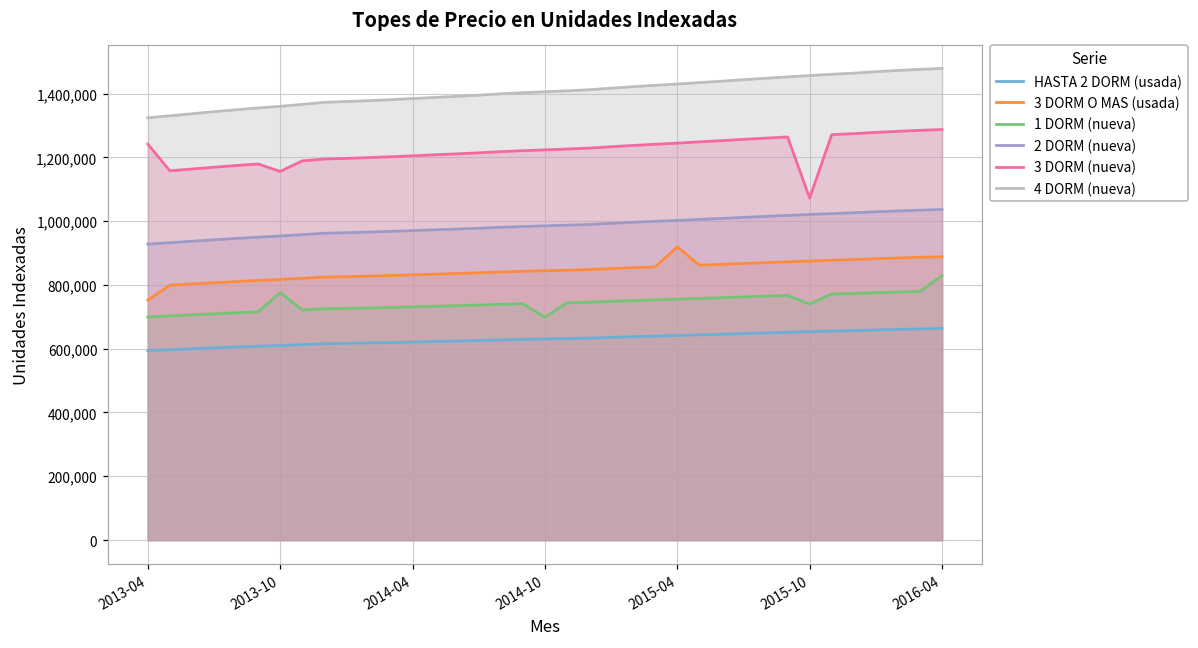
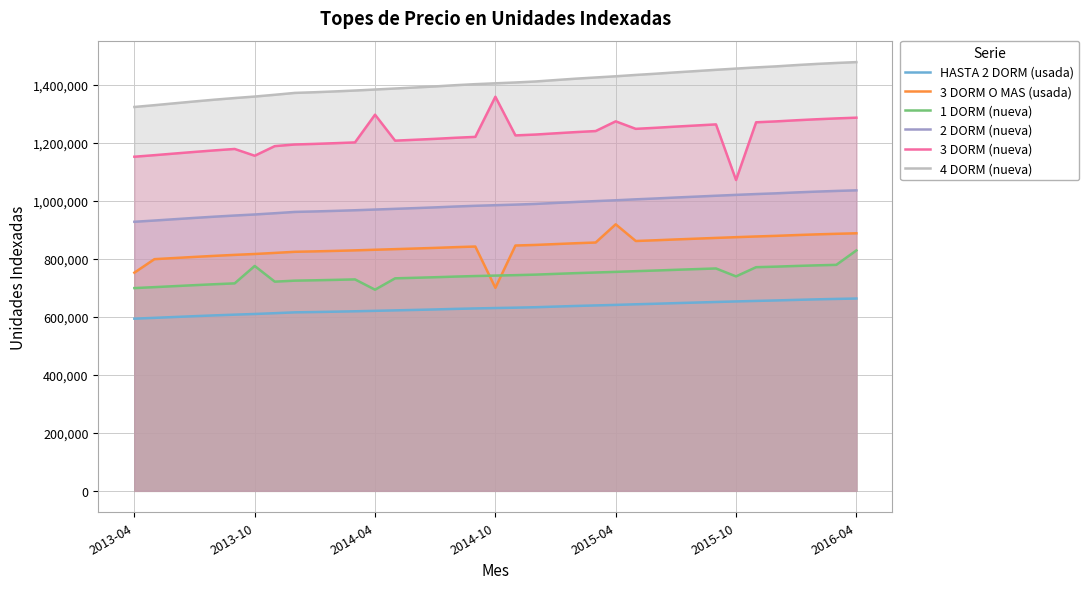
  {
    "3 DORM O MAS (usada)": {
      "2013-04": "750,000",
      "2013-10": "820,000",
      "2014-04": "830,000",
-     "2014-10": "840,000",
+     "2014-10": "700,000",
      "2015-04": "920,000",
      "2015-10": "870,000",
      "2016-04": "890,000"
    },
    "1 DORM (nueva)": {
      "2013-04": "700,000",
      "2013-10": "780,000",
-     "2014-04": "730,000",
-     "2014-10": "700,000",
+     "2014-04": "690,000",
+     "2014-10": "740,000",
      "2015-04": "760,000",
      "2015-10": "740,000",
      "2016-04": "830,000"
    },
    "3 DORM (nueva)": {
-     "2013-04": "1,240,000",
+     "2013-04": "1,150,000",
      "2013-10": "1,160,000",
-     "2014-04": "1,200,000",
-     "2014-10": "1,220,000",
-     "2015-04": "1,240,000",
+     "2014-04": "1,300,000",
+     "2014-10": "1,360,000",
+     "2015-04": "1,270,000",
      "2015-10": "1,070,000",
      "2016-04": "1,290,000"
    }
  }
